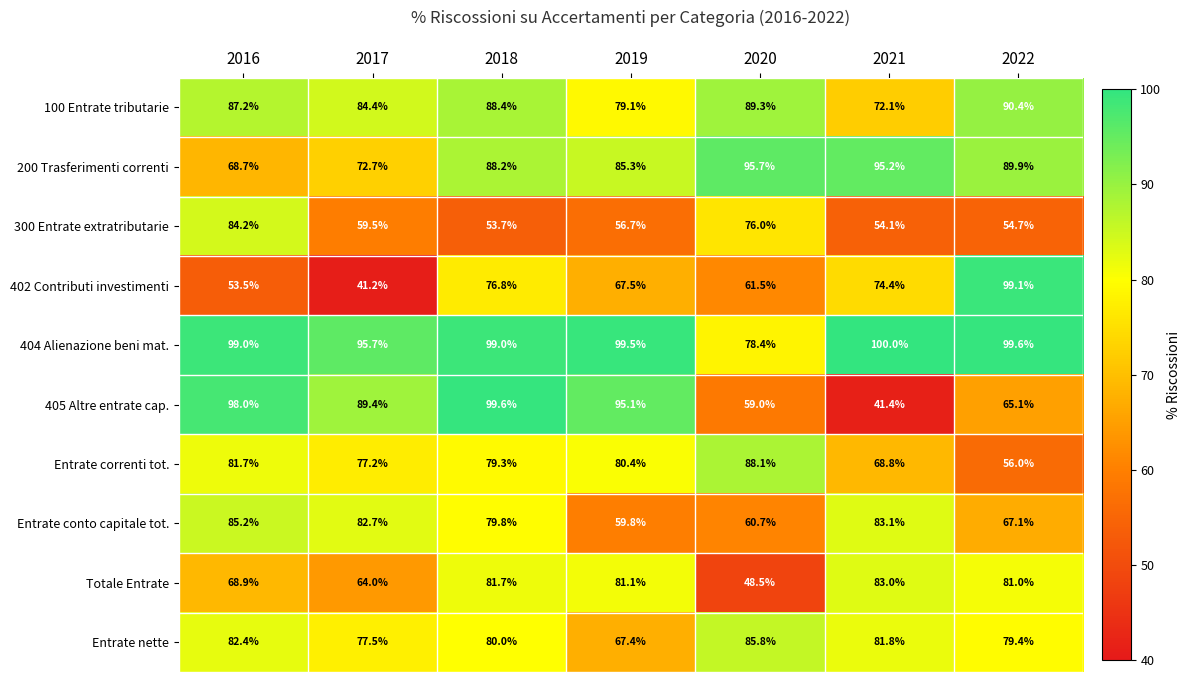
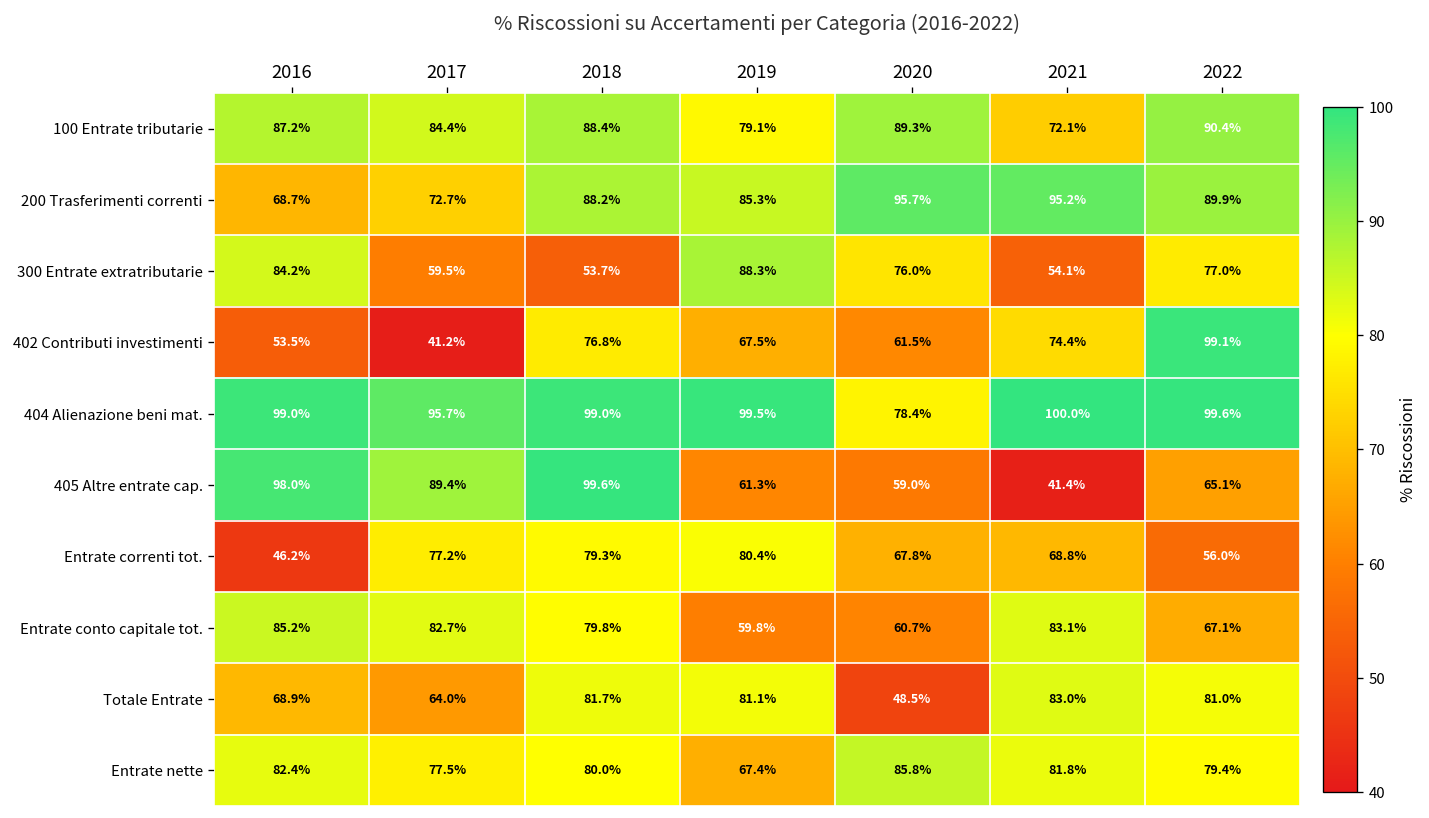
  {
    "100 Entrate tributarie": {
      "2016": "87.2%",
      "2017": "84.4%",
      "2018": "88.4%",
      "2019": "79.1%",
      "2020": "89.3%",
      "2021": "72.1%",
      "2022": "90.4%"
    },
    "200 Trasferimenti correnti": {
      "2016": "68.7%",
      "2017": "72.7%",
      "2018": "88.2%",
      "2019": "85.3%",
      "2020": "95.7%",
      "2021": "95.2%",
      "2022": "89.9%"
    },
    "300 Entrate extratributarie": {
      "2016": "84.2%",
      "2017": "59.5%",
      "2018": "53.7%",
-     "2019": "56.7%",
+     "2019": "88.3%",
      "2020": "76.0%",
      "2021": "54.1%",
-     "2022": "54.7%"
+     "2022": "77.0%"
    },
    "402 Contributi investimenti": {
      "2016": "53.5%",
      "2017": "41.2%",
      "2018": "76.8%",
      "2019": "67.5%",
      "2020": "61.5%",
      "2021": "74.4%",
      "2022": "99.1%"
    },
    "404 Alienazione beni mat.": {
      "2016": "99.0%",
      "2017": "95.7%",
      "2018": "99.0%",
      "2019": "99.5%",
      "2020": "78.4%",
      "2021": "100.0%",
      "2022": "99.6%"
    },
    "405 Altre entrate cap.": {
      "2016": "98.0%",
      "2017": "89.4%",
      "2018": "99.6%",
-     "2019": "95.1%",
+     "2019": "61.3%",
      "2020": "59.0%",
      "2021": "41.4%",
      "2022": "65.1%"
    },
    "Entrate correnti tot.": {
-     "2016": "81.7%",
+     "2016": "46.2%",
      "2017": "77.2%",
      "2018": "79.3%",
      "2019": "80.4%",
-     "2020": "88.1%",
+     "2020": "67.8%",
      "2021": "68.8%",
      "2022": "56.0%"
    },
    "Entrate conto capitale tot.": {
      "2016": "85.2%",
      "2017": "82.7%",
      "2018": "79.8%",
      "2019": "59.8%",
      "2020": "60.7%",
      "2021": "83.1%",
      "2022": "67.1%"
    },
    "Totale Entrate": {
      "2016": "68.9%",
      "2017": "64.0%",
      "2018": "81.7%",
      "2019": "81.1%",
      "2020": "48.5%",
      "2021": "83.0%",
      "2022": "81.0%"
    },
    "Entrate nette": {
      "2016": "82.4%",
      "2017": "77.5%",
      "2018": "80.0%",
      "2019": "67.4%",
      "2020": "85.8%",
      "2021": "81.8%",
      "2022": "79.4%"
    }
  }
